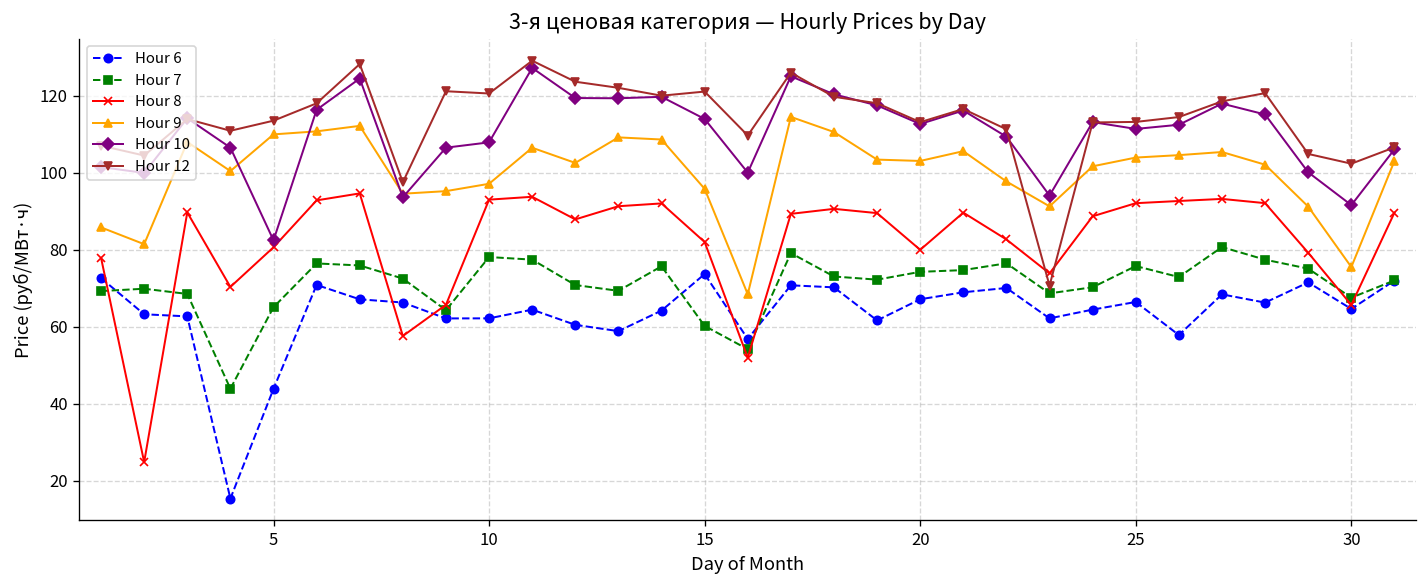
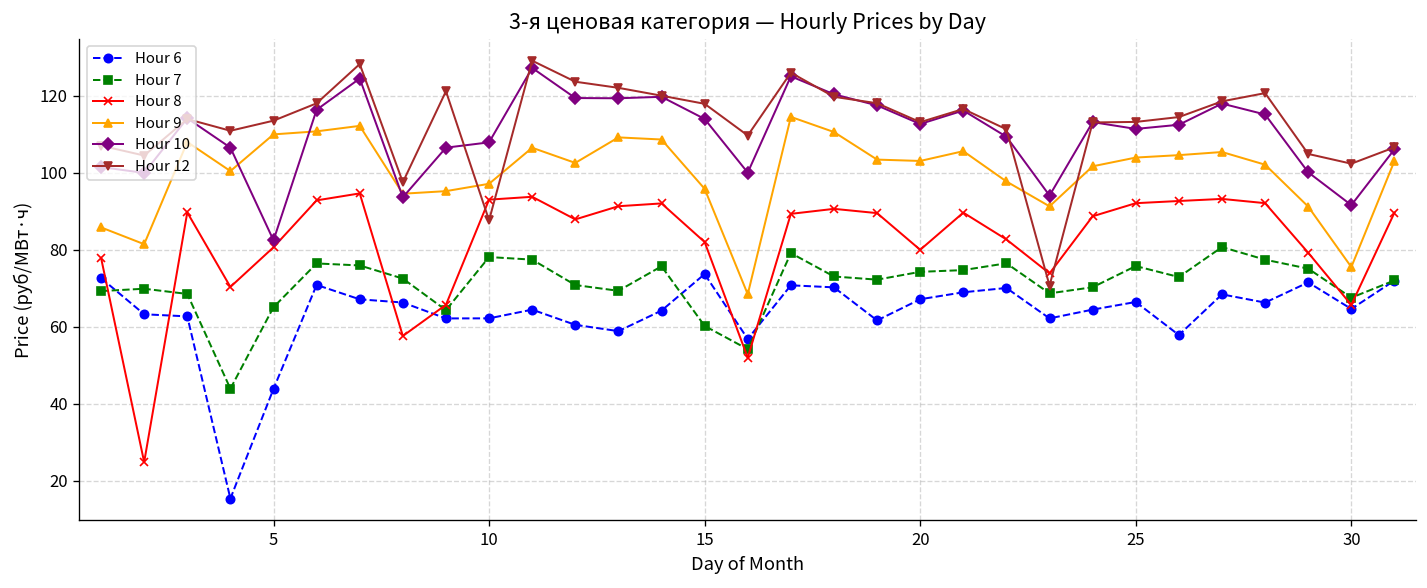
  {
    "Hour 6": {
      "5": 44,
      "10": 62,
      "15": 74,
      "20": 67,
      "25": 66,
      "30": 65
    },
    "Hour 7": {
      "5": 65,
      "10": 78,
      "15": 60,
      "20": 74,
      "25": 76,
      "30": 68
    },
    "Hour 8": {
      "5": 81,
      "10": 93,
      "15": 82,
      "20": 80,
      "25": 92,
      "30": 66
    },
    "Hour 9": {
      "5": 110,
      "10": 97,
      "15": 96,
      "20": 103,
      "25": 104,
      "30": 76
    },
    "Hour 10": {
      "5": 83,
      "10": 108,
      "15": 114,
      "25": 111,
      "30": 92
    },
    "Hour 12": {
      "5": 114,
-     "10": 121,
-     "15": 121,
+     "10": 88,
+     "15": 118,
      "25": 113,
      "30": 102
    }
  }
